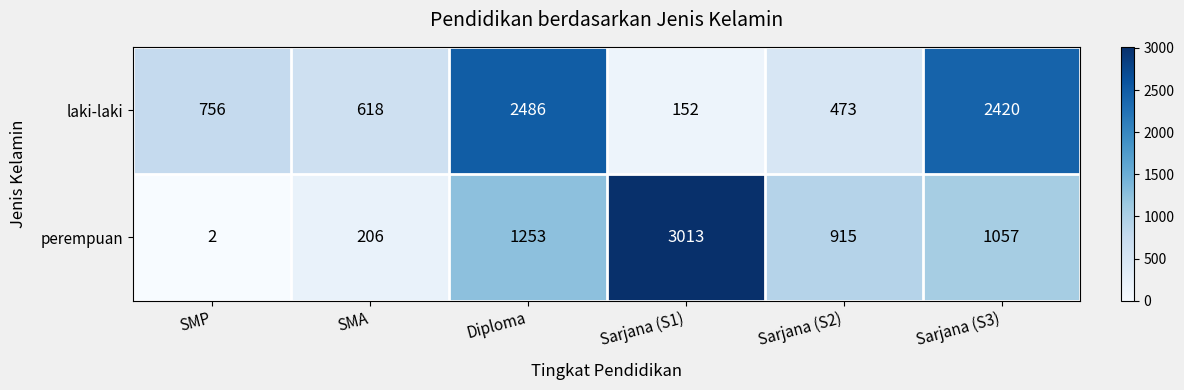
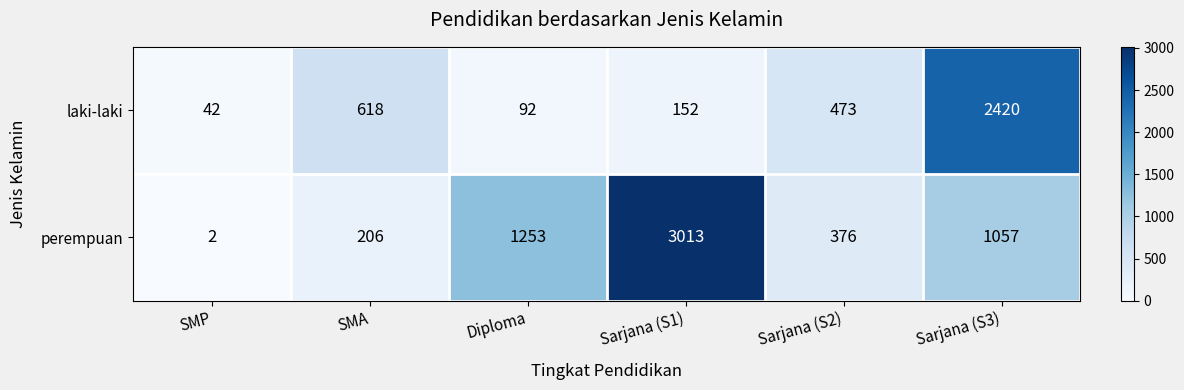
  {
    "laki-laki": {
-     "SMP": 756,
+     "SMP": 42,
      "SMA": 618,
-     "Diploma": 2486,
+     "Diploma": 92,
      "Sarjana (S1)": 152,
      "Sarjana (S2)": 473,
      "Sarjana (S3)": 2420
    },
    "perempuan": {
      "SMP": 2,
      "SMA": 206,
      "Diploma": 1253,
      "Sarjana (S1)": 3013,
-     "Sarjana (S2)": 915,
+     "Sarjana (S2)": 376,
      "Sarjana (S3)": 1057
    }
  }
